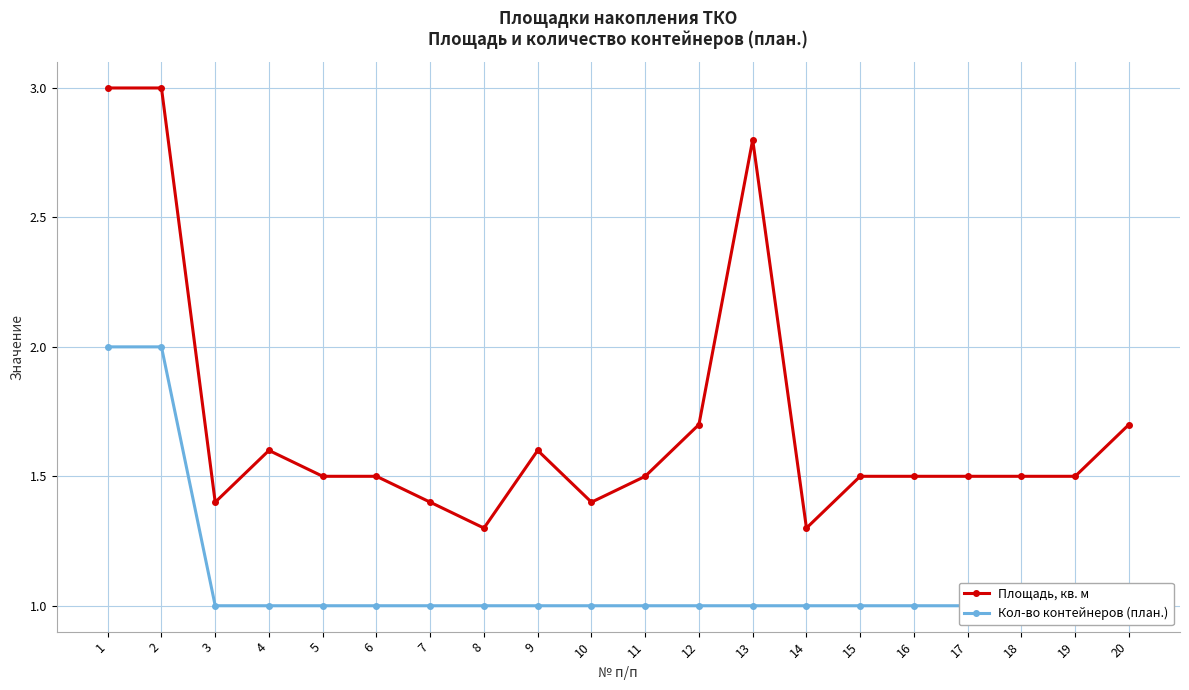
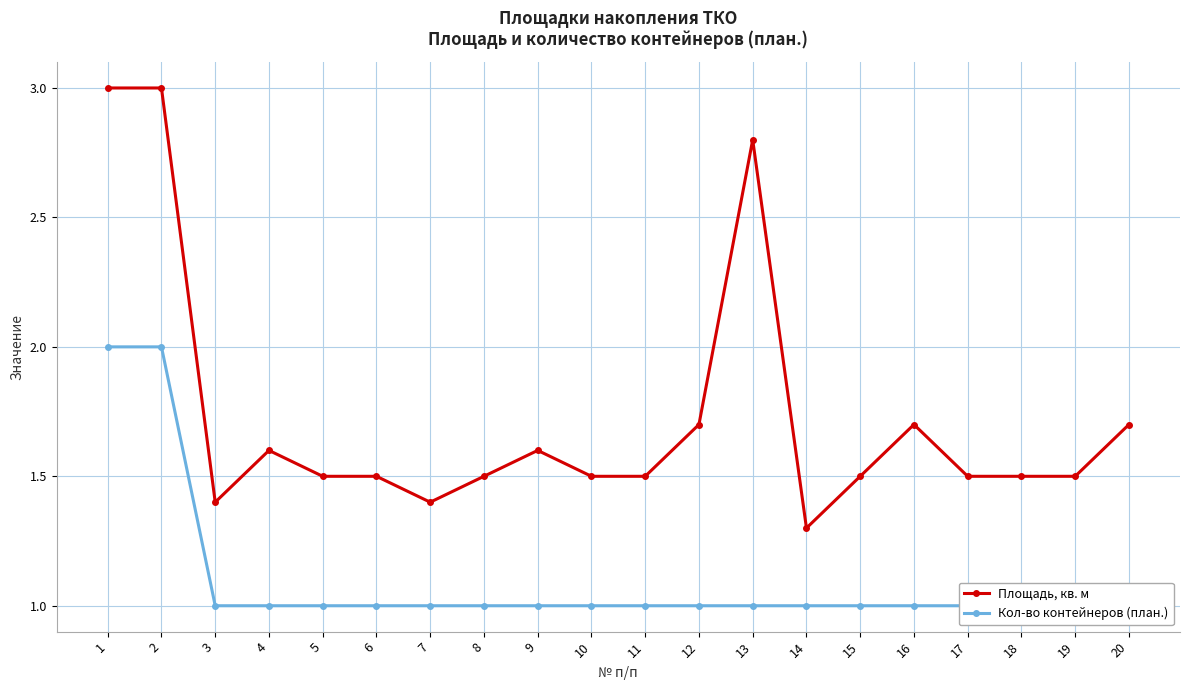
  {
    "Площадь, кв. м": {
      "1": 3.0,
      "2": 3.0,
      "3": 1.4,
      "4": 1.6,
      "5": 1.5,
      "6": 1.5,
      "7": 1.4,
-     "8": 1.3,
+     "8": 1.5,
      "9": 1.6,
-     "10": 1.4,
+     "10": 1.5,
      "11": 1.5,
      "12": 1.7,
      "13": 2.8,
      "14": 1.3,
      "15": 1.5,
-     "16": 1.5,
+     "16": 1.7,
      "17": 1.5,
      "18": 1.5,
      "19": 1.5,
      "20": 1.7
    },
    "Кол-во контейнеров (план.)": {
      "1": 2.0,
      "2": 2.0,
      "3": 1.0,
      "4": 1.0,
      "5": 1.0,
      "6": 1.0,
      "7": 1.0,
      "8": 1.0,
      "9": 1.0,
      "10": 1.0,
      "11": 1.0,
      "12": 1.0,
      "13": 1.0,
      "14": 1.0,
      "15": 1.0,
      "16": 1.0
    }
  }
